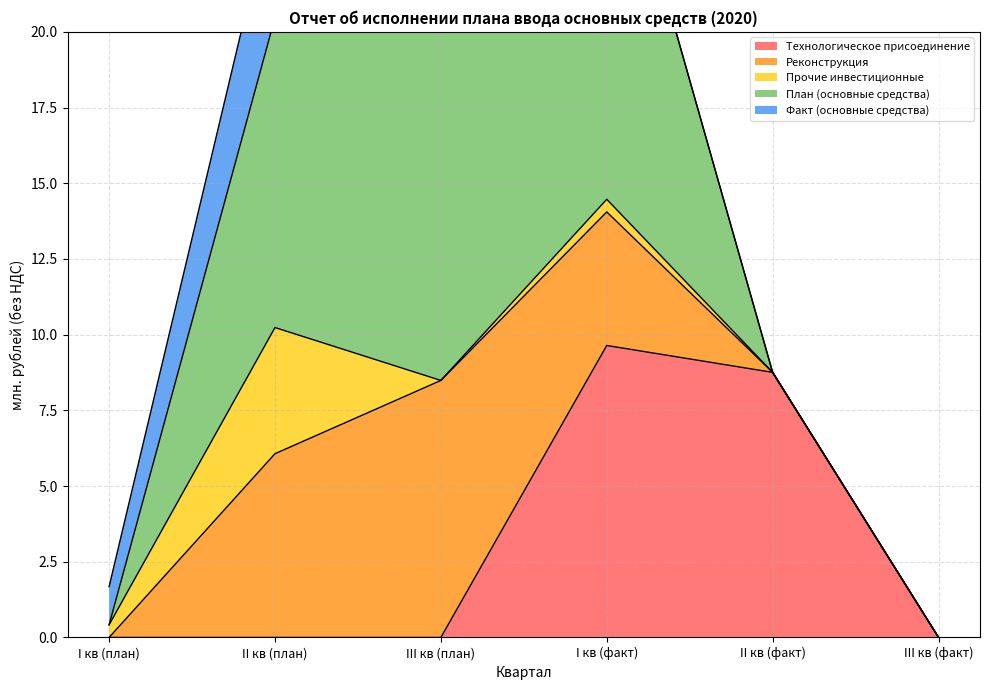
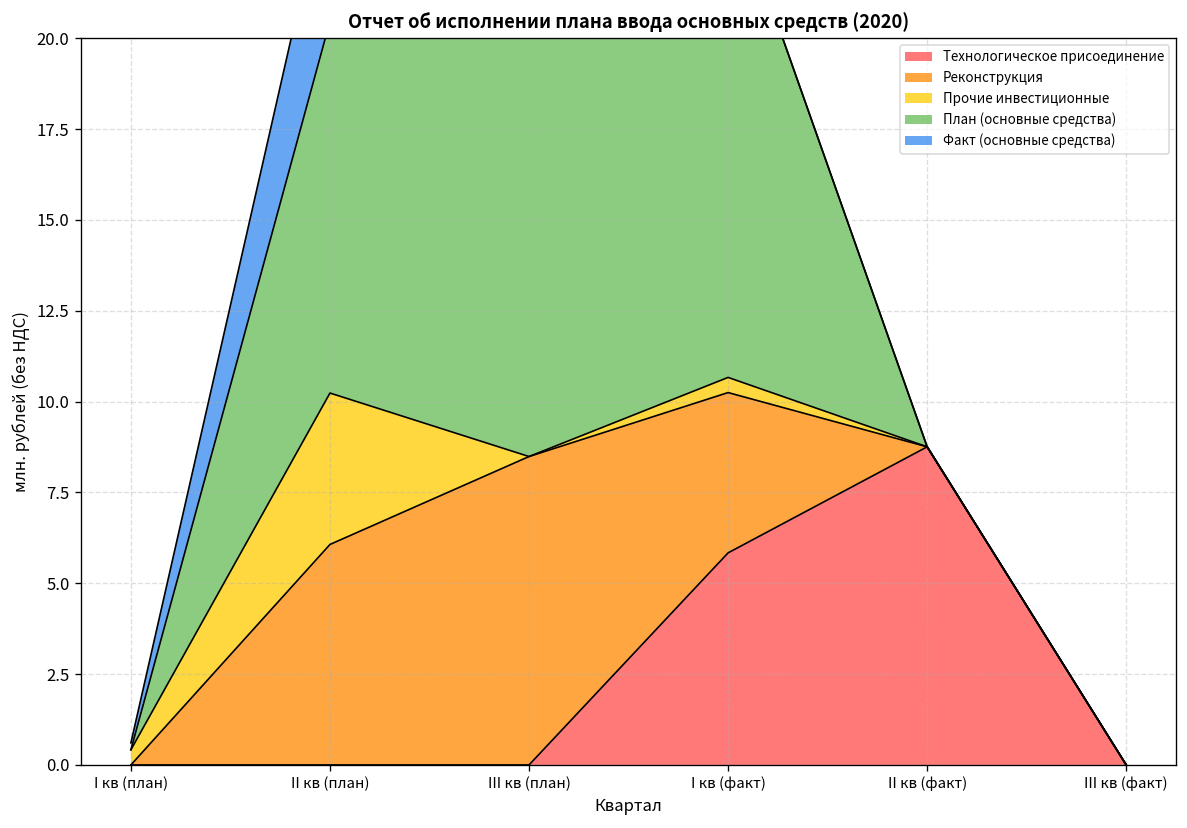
  {
    "Технологическое присоединение": {
      "II кв (план)": 0.0,
      "III кв (план)": 0.0,
-     "I кв (факт)": 9.6
+     "I кв (факт)": 5.8
    },
    "Реконструкция": {
      "II кв (план)": 6.1,
      "I кв (факт)": 4.4
    },
    "Прочие инвестиционные": {
      "II кв (план)": 4.2,
      "I кв (факт)": 0.4
    },
    "Факт (основные средства)": {
-     "I кв (план)": 1.3
+     "I кв (план)": 0.2
    }
  }
